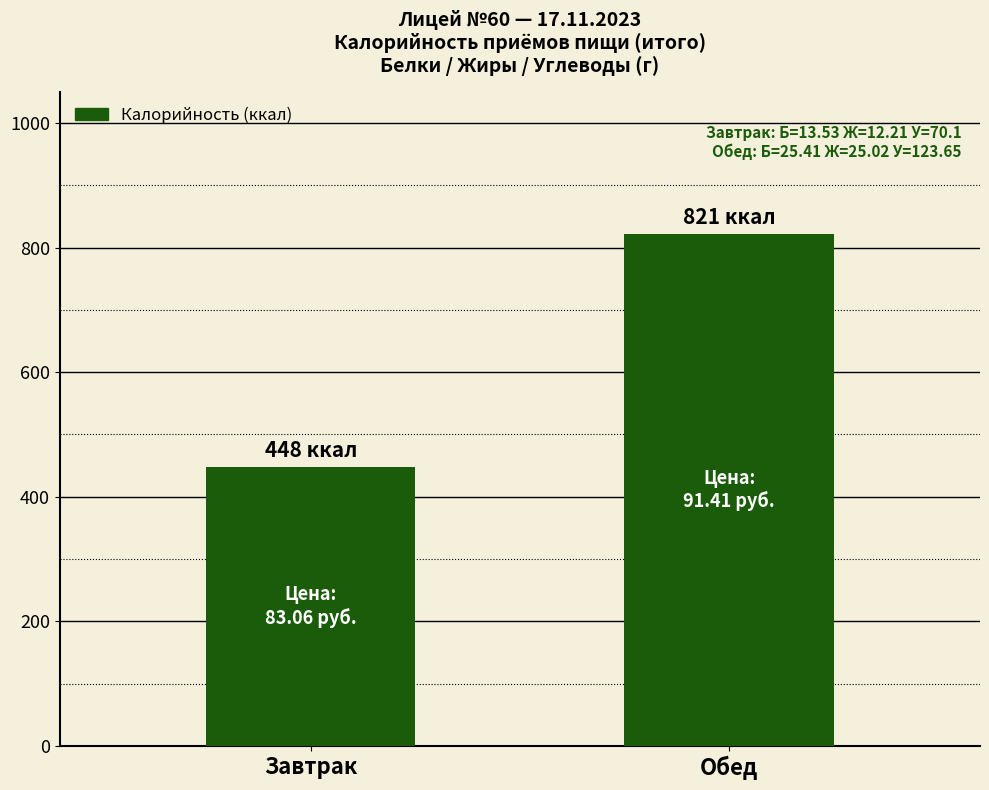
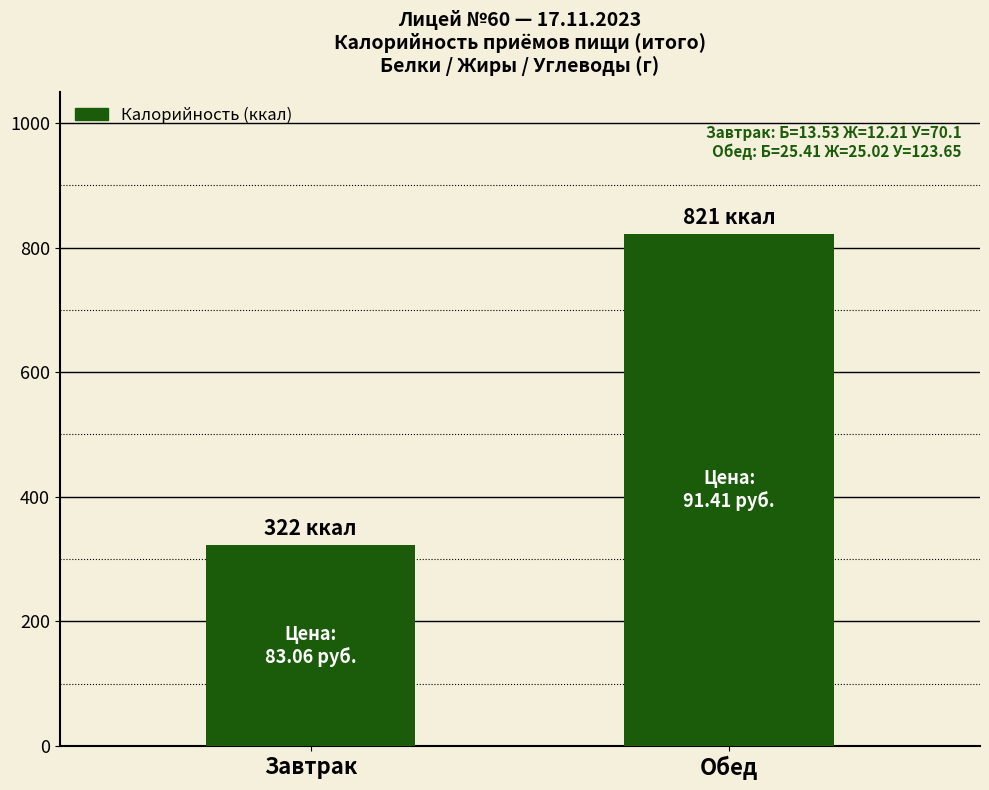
  {
-   "Завтрак": 448,
+   "Завтрак": 322,
    "Обед": 821
  }
